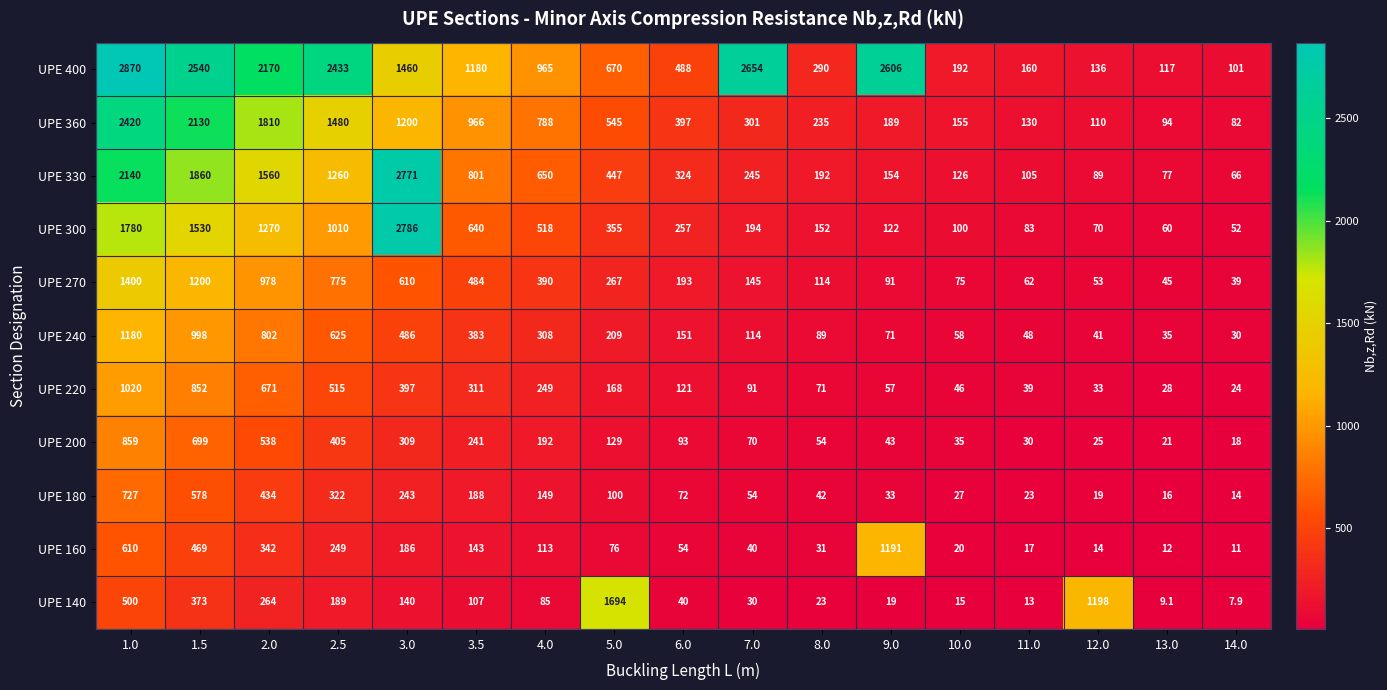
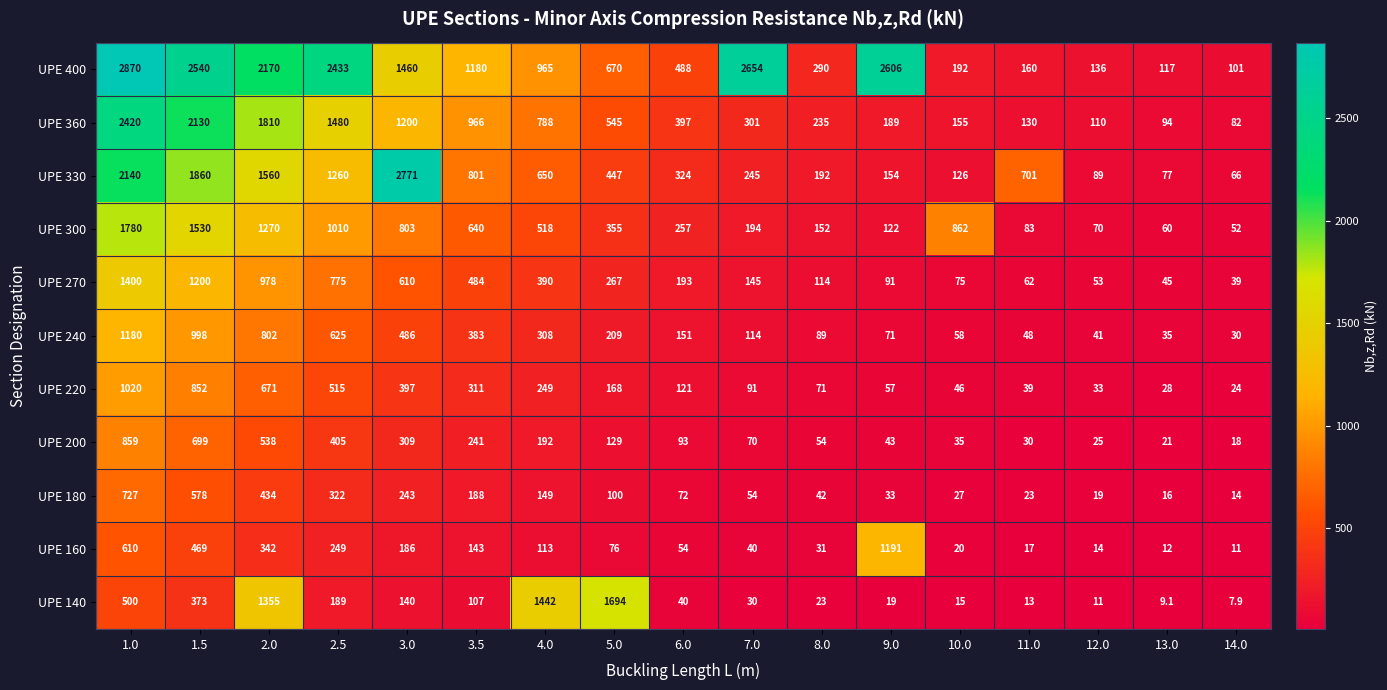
  {
    "UPE 400": {
      "1.0": 2870,
      "1.5": 2540,
      "2.0": 2170,
      "2.5": 2433,
      "3.0": 1460,
      "3.5": 1180,
      "4.0": 965,
      "5.0": 670,
      "6.0": 488,
      "7.0": 2654,
      "8.0": 290,
      "9.0": 2606,
      "10.0": 192,
      "11.0": 160,
      "12.0": 136,
      "13.0": 117,
      "14.0": 101
    },
    "UPE 360": {
      "1.0": 2420,
      "1.5": 2130,
      "2.0": 1810,
      "2.5": 1480,
      "3.0": 1200,
      "3.5": 966,
      "4.0": 788,
      "5.0": 545,
      "6.0": 397,
      "7.0": 301,
      "8.0": 235,
      "9.0": 189,
      "10.0": 155,
      "11.0": 130,
      "12.0": 110,
      "13.0": 94,
      "14.0": 82
    },
    "UPE 330": {
      "1.0": 2140,
      "1.5": 1860,
      "2.0": 1560,
      "2.5": 1260,
      "3.0": 2771,
      "3.5": 801,
      "4.0": 650,
      "5.0": 447,
      "6.0": 324,
      "7.0": 245,
      "8.0": 192,
      "9.0": 154,
      "10.0": 126,
-     "11.0": 105,
+     "11.0": 701,
      "12.0": 89,
      "13.0": 77,
      "14.0": 66
    },
    "UPE 300": {
      "1.0": 1780,
      "1.5": 1530,
      "2.0": 1270,
      "2.5": 1010,
-     "3.0": 2786,
+     "3.0": 803,
      "3.5": 640,
      "4.0": 518,
      "5.0": 355,
      "6.0": 257,
      "7.0": 194,
      "8.0": 152,
      "9.0": 122,
-     "10.0": 100,
+     "10.0": 862,
      "11.0": 83,
      "12.0": 70,
      "13.0": 60,
      "14.0": 52
    },
    "UPE 270": {
      "1.0": 1400,
      "1.5": 1200,
      "2.0": 978,
      "2.5": 775,
      "3.0": 610,
      "3.5": 484,
      "4.0": 390,
      "5.0": 267,
      "6.0": 193,
      "7.0": 145,
      "8.0": 114,
      "9.0": 91,
      "10.0": 75,
      "11.0": 62,
      "12.0": 53,
      "13.0": 45,
      "14.0": 39
    },
    "UPE 240": {
      "1.0": 1180,
      "1.5": 998,
      "2.0": 802,
      "2.5": 625,
      "3.0": 486,
      "3.5": 383,
      "4.0": 308,
      "5.0": 209,
      "6.0": 151,
      "7.0": 114,
      "8.0": 89,
      "9.0": 71,
      "10.0": 58,
      "11.0": 48,
      "12.0": 41,
      "13.0": 35,
      "14.0": 30
    },
    "UPE 220": {
      "1.0": 1020,
      "1.5": 852,
      "2.0": 671,
      "2.5": 515,
      "3.0": 397,
      "3.5": 311,
      "4.0": 249,
      "5.0": 168,
      "6.0": 121,
      "7.0": 91,
      "8.0": 71,
      "9.0": 57,
      "10.0": 46,
      "11.0": 39,
      "12.0": 33,
      "13.0": 28,
      "14.0": 24
    },
    "UPE 200": {
      "1.0": 859,
      "1.5": 699,
      "2.0": 538,
      "2.5": 405,
      "3.0": 309,
      "3.5": 241,
      "4.0": 192,
      "5.0": 129,
      "6.0": 93,
      "7.0": 70,
      "8.0": 54,
      "9.0": 43,
      "10.0": 35,
      "11.0": 30,
      "12.0": 25,
      "13.0": 21,
      "14.0": 18
    },
    "UPE 180": {
      "1.0": 727,
      "1.5": 578,
      "2.0": 434,
      "2.5": 322,
      "3.0": 243,
      "3.5": 188,
      "4.0": 149,
      "5.0": 100,
      "6.0": 72,
      "7.0": 54,
      "8.0": 42,
      "9.0": 33,
      "10.0": 27,
      "11.0": 23,
      "12.0": 19,
      "13.0": 16,
      "14.0": 14
    },
    "UPE 160": {
      "1.0": 610,
      "1.5": 469,
      "2.0": 342,
      "2.5": 249,
      "3.0": 186,
      "3.5": 143,
      "4.0": 113,
      "5.0": 76,
      "6.0": 54,
      "7.0": 40,
      "8.0": 31,
      "9.0": 1191,
      "10.0": 20,
      "11.0": 17,
      "12.0": 14,
      "13.0": 12,
      "14.0": 11
    },
    "UPE 140": {
      "1.0": 500,
      "1.5": 373,
-     "2.0": 264,
+     "2.0": 1355,
      "2.5": 189,
      "3.0": 140,
      "3.5": 107,
-     "4.0": 85,
+     "4.0": 1442,
      "5.0": 1694,
      "6.0": 40,
      "7.0": 30,
      "8.0": 23,
      "9.0": 19,
      "10.0": 15,
      "11.0": 13,
-     "12.0": 1198,
+     "12.0": 11,
      "13.0": 9.1,
      "14.0": 7.9
    }
  }
